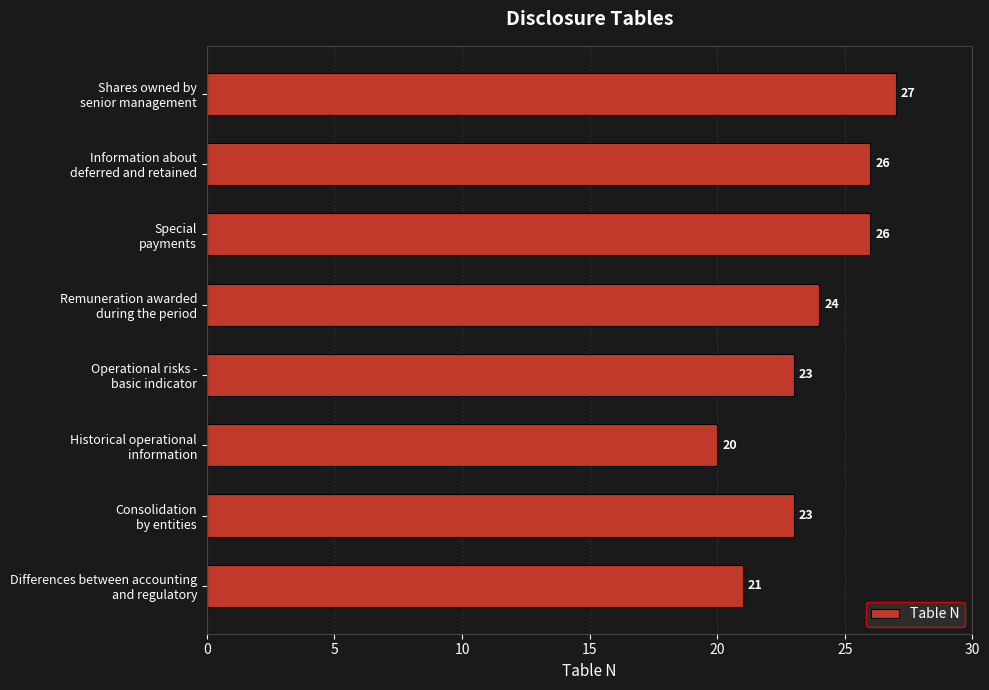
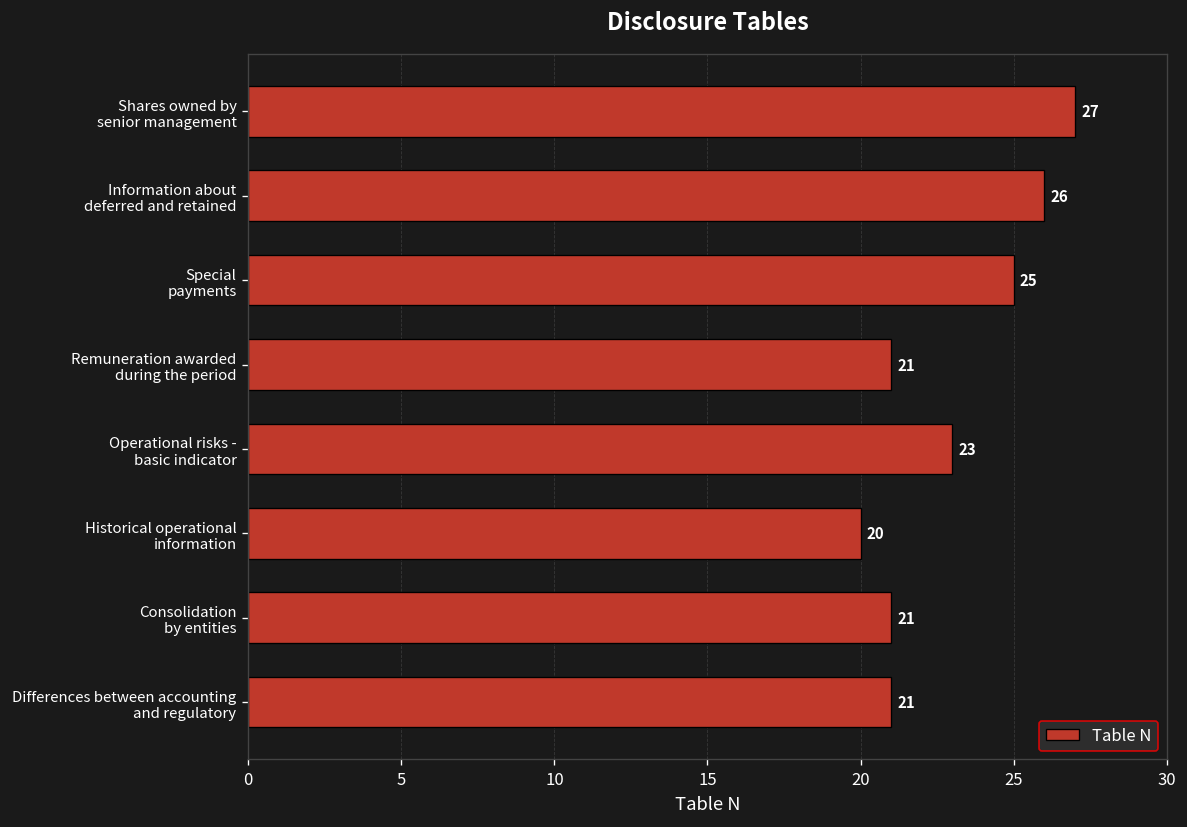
  {
    "Shares owned by senior management": 27,
    "Information about deferred and retained": 26,
-   "Special payments": 26,
-   "Remuneration awarded during the period": 24,
+   "Special payments": 25,
+   "Remuneration awarded during the period": 21,
    "Operational risks - basic indicator": 23,
    "Historical operational information": 20,
-   "Consolidation by entities": 23,
+   "Consolidation by entities": 21,
    "Differences between accounting and regulatory": 21
  }
